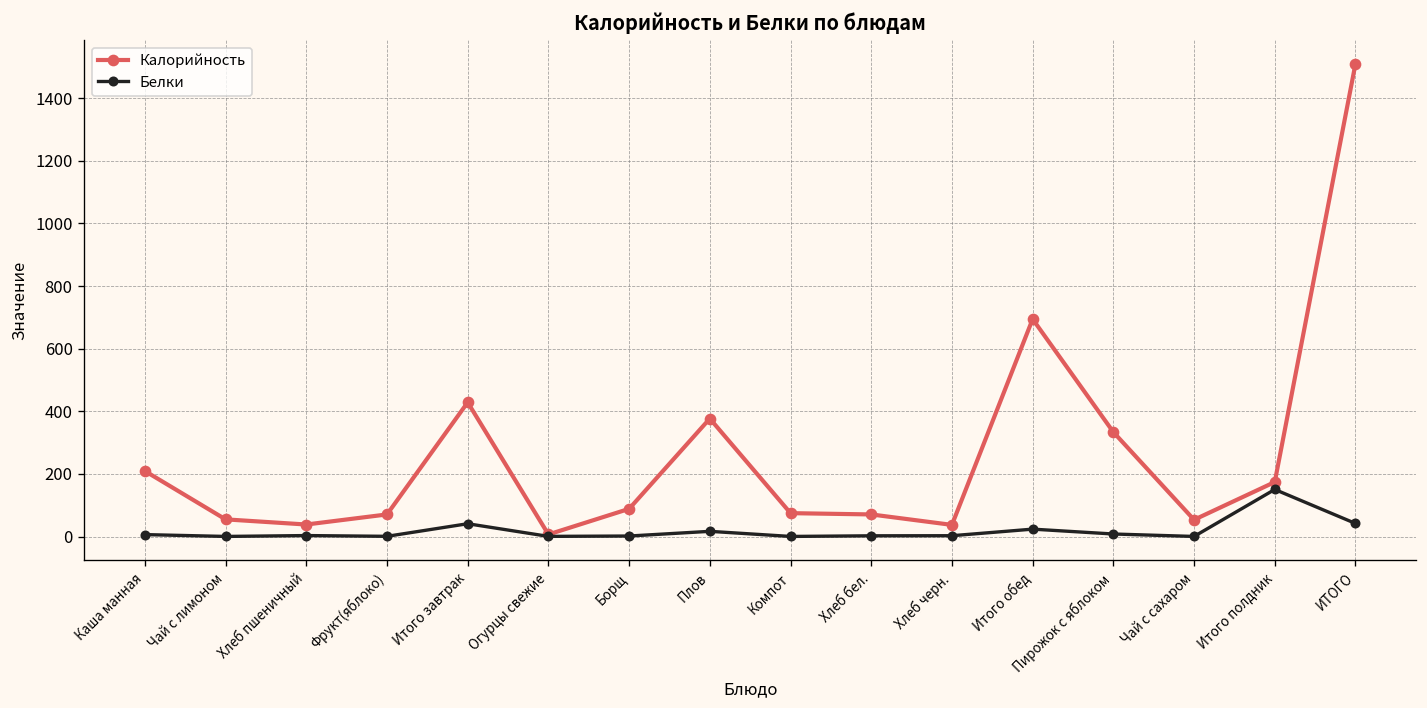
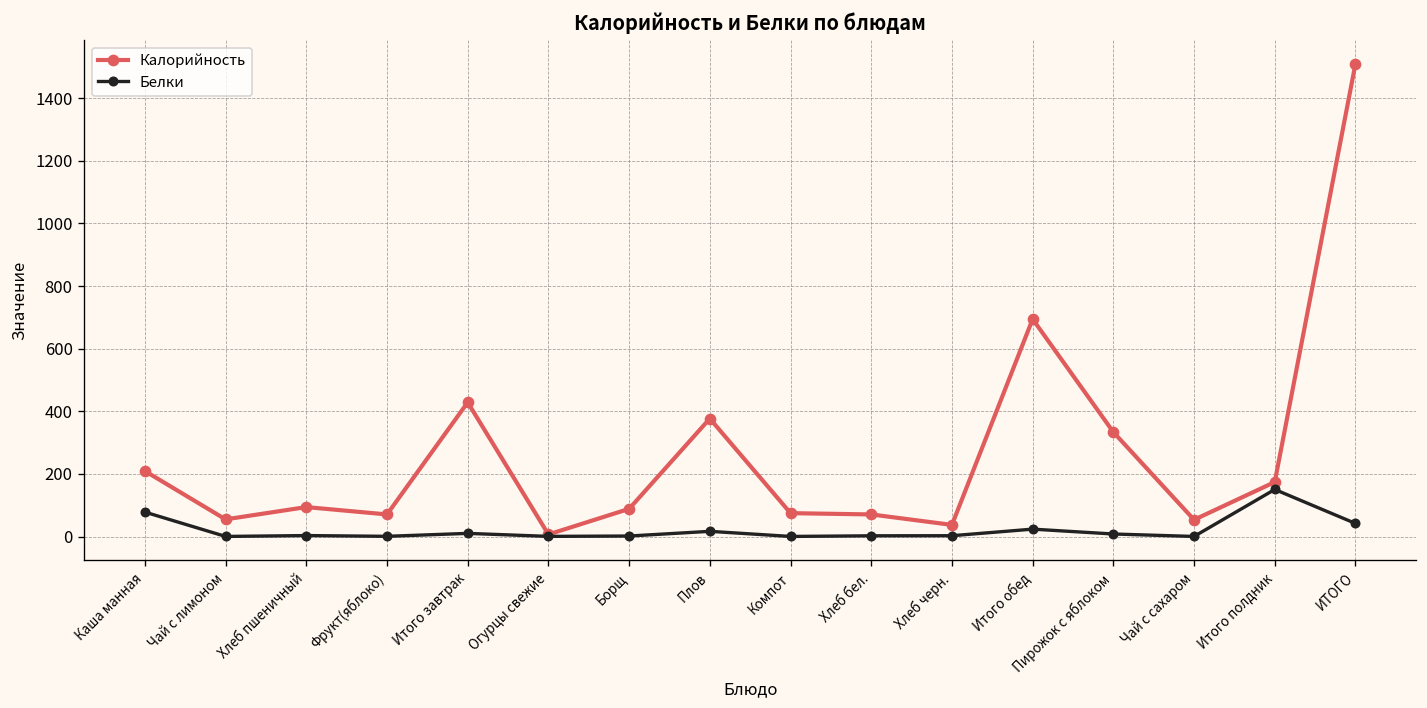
  {
    "Калорийность": {
      "Каша манная": 210,
      "Чай с лимоном": 50,
-     "Хлеб пшеничный": 40,
+     "Хлеб пшеничный": 90,
      "Фрукт(яблоко)": 70,
      "Итого завтрак": 430,
      "Борщ": 90,
      "Плов": 380,
      "Компот": 70,
      "Хлеб бел.": 70,
      "Хлеб черн.": 40,
      "Итого обед": 690,
      "Пирожок с яблоком": 330,
      "Чай с сахаром": 50,
      "Итого полдник": 170,
      "ИТОГО": 1510
    },
    "Белки": {
-     "Каша манная": 10,
+     "Каша манная": 80,
      "Чай с лимоном": 0,
      "Хлеб пшеничный": 0,
      "Фрукт(яблоко)": 0,
-     "Итого завтрак": 40,
+     "Итого завтрак": 10,
      "Борщ": 0,
      "Плов": 20,
      "Компот": 0,
      "Хлеб бел.": 0,
      "Хлеб черн.": 0,
      "Итого обед": 20,
      "Пирожок с яблоком": 10,
      "Чай с сахаром": 0,
      "Итого полдник": 150,
      "ИТОГО": 40
    }
  }
